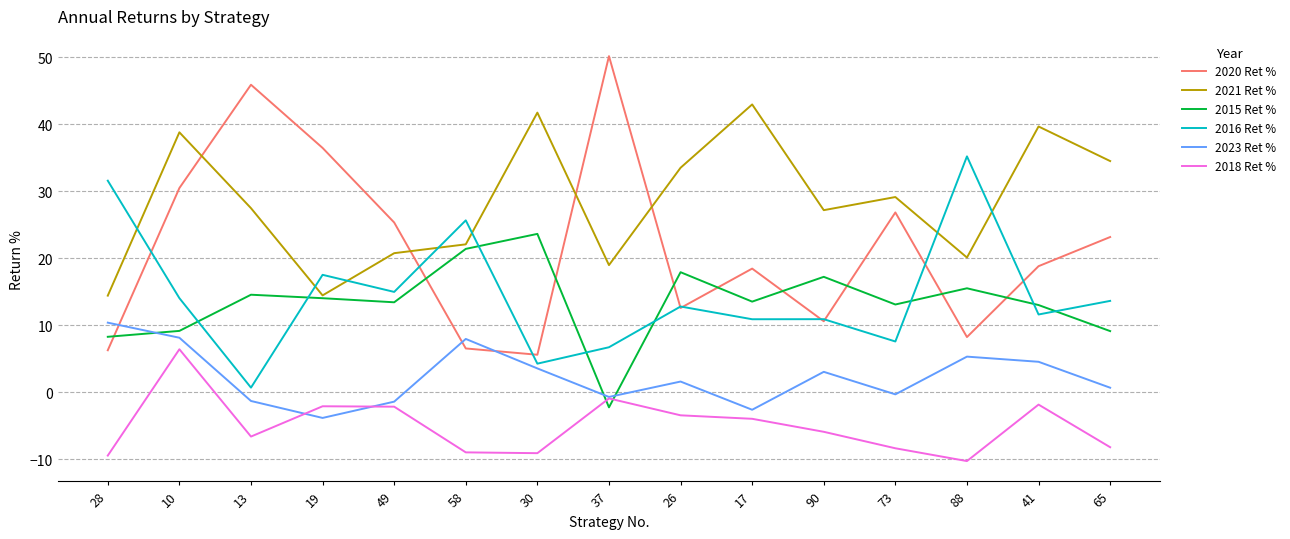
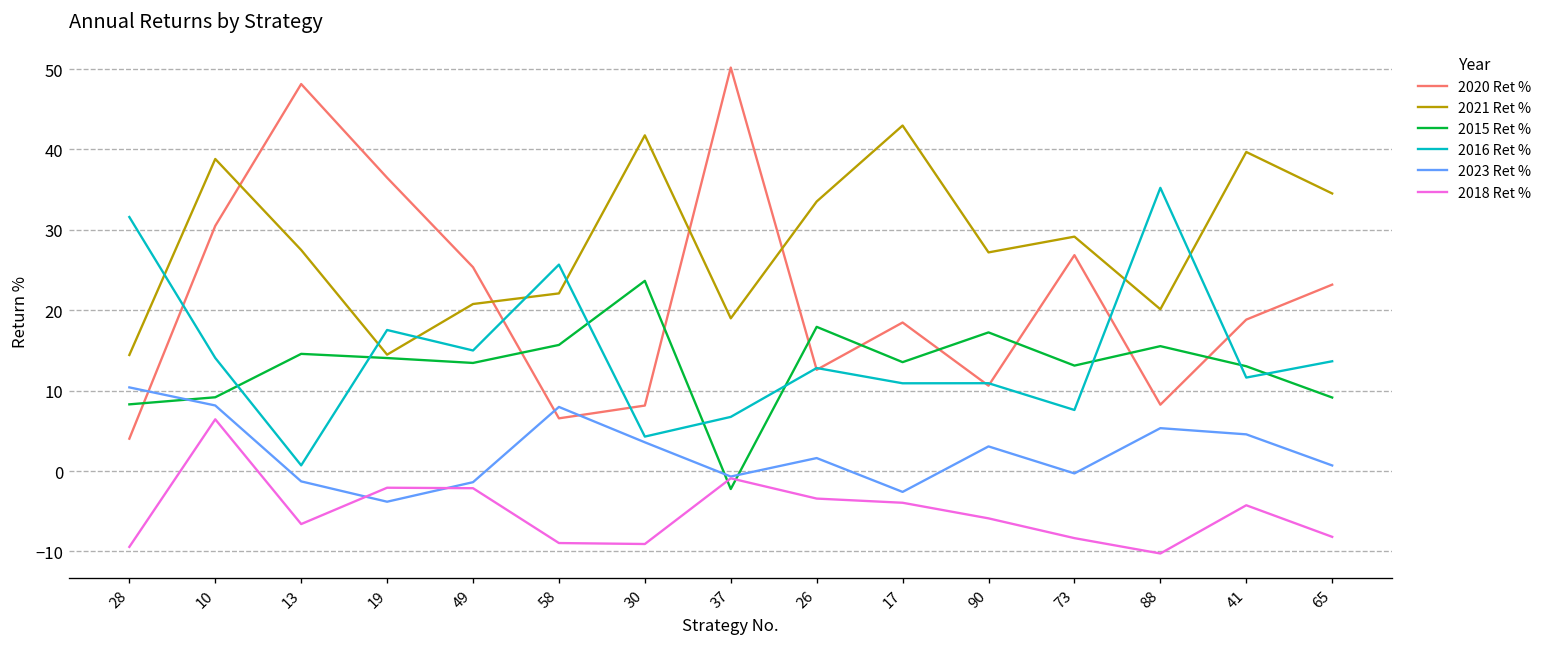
  {
    "2020 Ret %": {
-     "28": 6,
+     "28": 4,
      "10": 31,
-     "13": 46,
+     "13": 48,
      "19": 36,
      "49": 25,
      "58": 7,
-     "30": 6,
+     "30": 8,
      "37": 50,
      "17": 18,
      "73": 27,
      "88": 8,
      "41": 19,
      "65": 23
    },
    "2021 Ret %": {
      "28": 14,
      "10": 39,
      "13": 28,
      "19": 14,
      "49": 21,
      "58": 22,
      "30": 42,
      "37": 19,
      "26": 34,
      "17": 43,
      "90": 27,
      "73": 29,
      "88": 20,
      "41": 40,
      "65": 35
    },
    "2015 Ret %": {
      "28": 8,
      "10": 9,
      "13": 15,
      "19": 14,
      "49": 13,
-     "58": 21,
+     "58": 16,
      "30": 24,
      "37": -2,
      "26": 18,
      "17": 14,
      "90": 17,
      "73": 13,
      "88": 16,
      "41": 13,
      "65": 9
    },
    "2016 Ret %": {
      "28": 32,
      "10": 14,
      "13": 1,
      "19": 18,
      "49": 15,
      "58": 26,
      "30": 4,
      "37": 7,
      "17": 11,
      "73": 8,
      "88": 35,
      "41": 12,
      "65": 14
    },
    "2023 Ret %": {
      "28": 10,
      "10": 8,
      "13": -1,
      "19": -4,
      "49": -1,
      "58": 8,
      "30": 4,
      "26": 2,
      "17": -3,
      "90": 3,
      "73": 0,
      "88": 5,
      "41": 5,
      "65": 1
    },
    "2018 Ret %": {
      "28": -9,
      "10": 6,
      "13": -7,
      "19": -2,
      "49": -2,
      "58": -9,
      "30": -9,
      "26": -3,
      "17": -4,
      "90": -6,
      "73": -8,
      "88": -10,
-     "41": -2,
+     "41": -4,
      "65": -8
    }
  }
